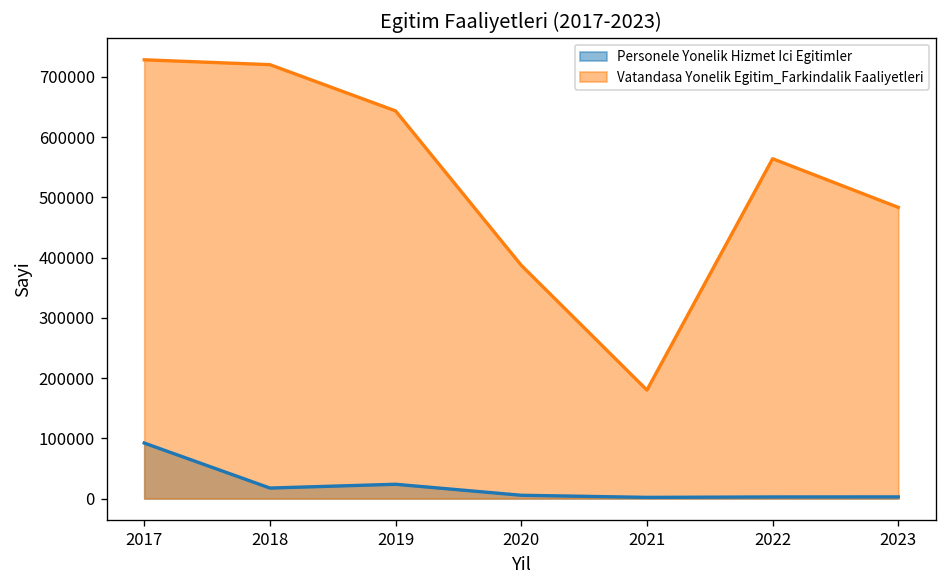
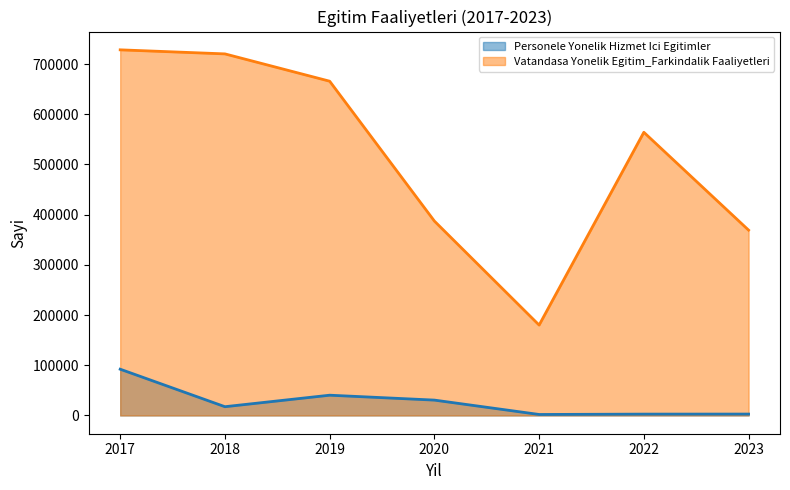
  {
    "Personele Yonelik Hizmet Ici Egitimler": {
      "2017": 90000,
      "2018": 20000,
-     "2019": 20000,
-     "2020": 10000,
+     "2019": 40000,
+     "2020": 30000,
      "2021": 0,
      "2022": 0,
      "2023": 0
    },
    "Vatandasa Yonelik Egitim_Farkindalik Faaliyetleri": {
      "2017": 730000,
      "2018": 720000,
-     "2019": 640000,
+     "2019": 670000,
      "2020": 390000,
      "2021": 180000,
      "2022": 560000,
-     "2023": 480000
+     "2023": 370000
    }
  }
